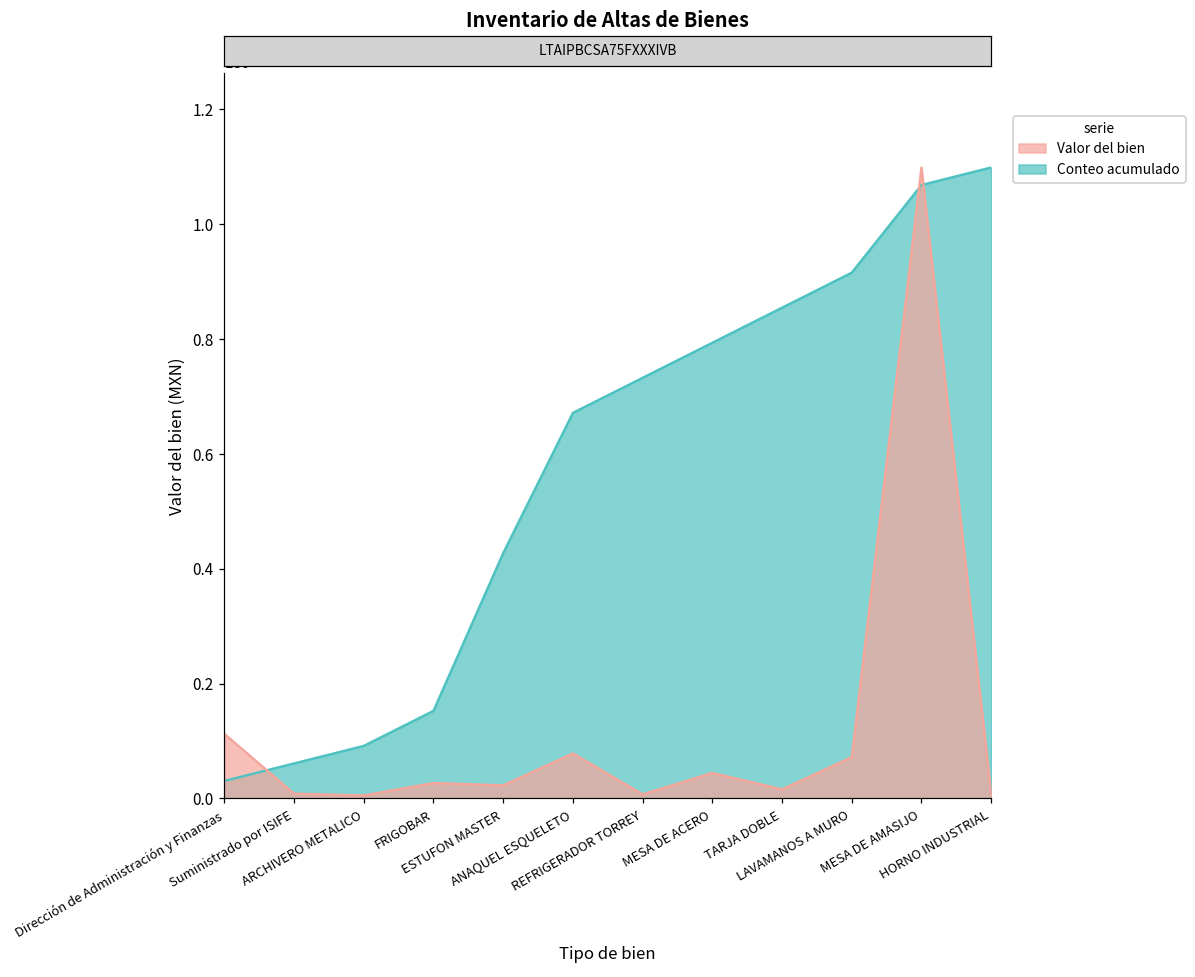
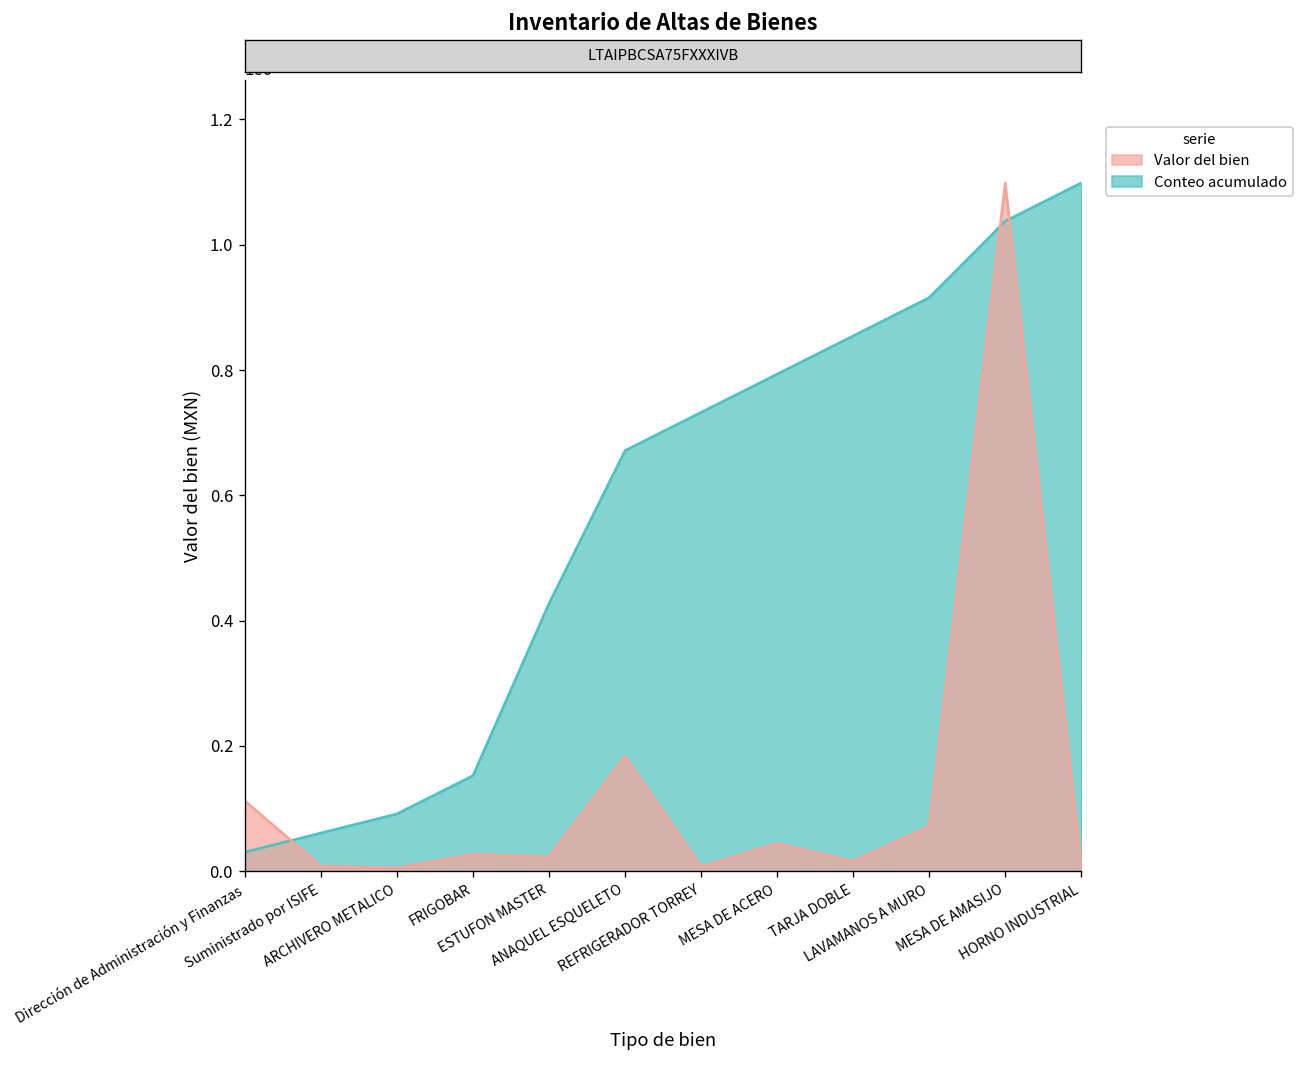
  {
    "Conteo acumulado": {
      "Dirección de Administración y Finanzas": 30000,
      "Suministrado por ISIFE": 60000,
      "ARCHIVERO METALICO": 90000,
      "FRIGOBAR": 150000,
      "ESTUFON MASTER": 430000,
      "ANAQUEL ESQUELETO": 670000,
      "REFRIGERADOR TORREY": 730000,
      "MESA DE ACERO": 790000,
      "TARJA DOBLE": 850000,
      "LAVAMANOS A MURO": 920000,
-     "MESA DE AMASIJO": 1070000,
+     "MESA DE AMASIJO": 1040000,
      "HORNO INDUSTRIAL": 1100000
    },
    "Valor del bien": {
      "Dirección de Administración y Finanzas": 110000,
      "Suministrado por ISIFE": 10000,
      "ARCHIVERO METALICO": 10000,
      "FRIGOBAR": 30000,
      "ESTUFON MASTER": 20000,
-     "ANAQUEL ESQUELETO": 80000,
+     "ANAQUEL ESQUELETO": 180000,
      "REFRIGERADOR TORREY": 10000,
      "MESA DE ACERO": 40000,
      "TARJA DOBLE": 20000,
      "LAVAMANOS A MURO": 70000,
      "MESA DE AMASIJO": 1100000,
      "HORNO INDUSTRIAL": 10000
    }
  }
